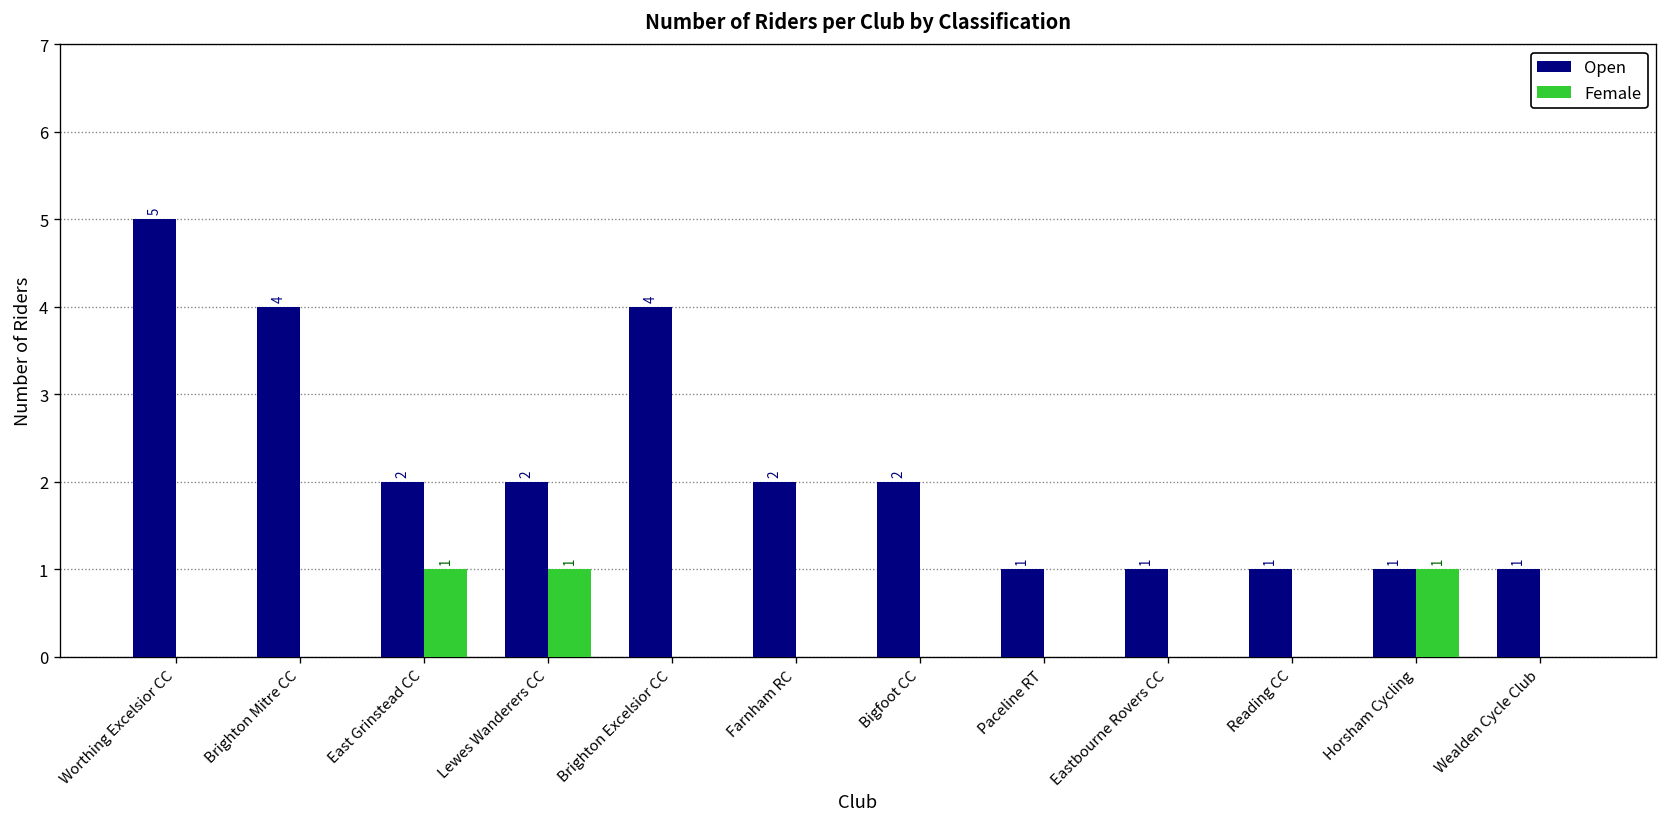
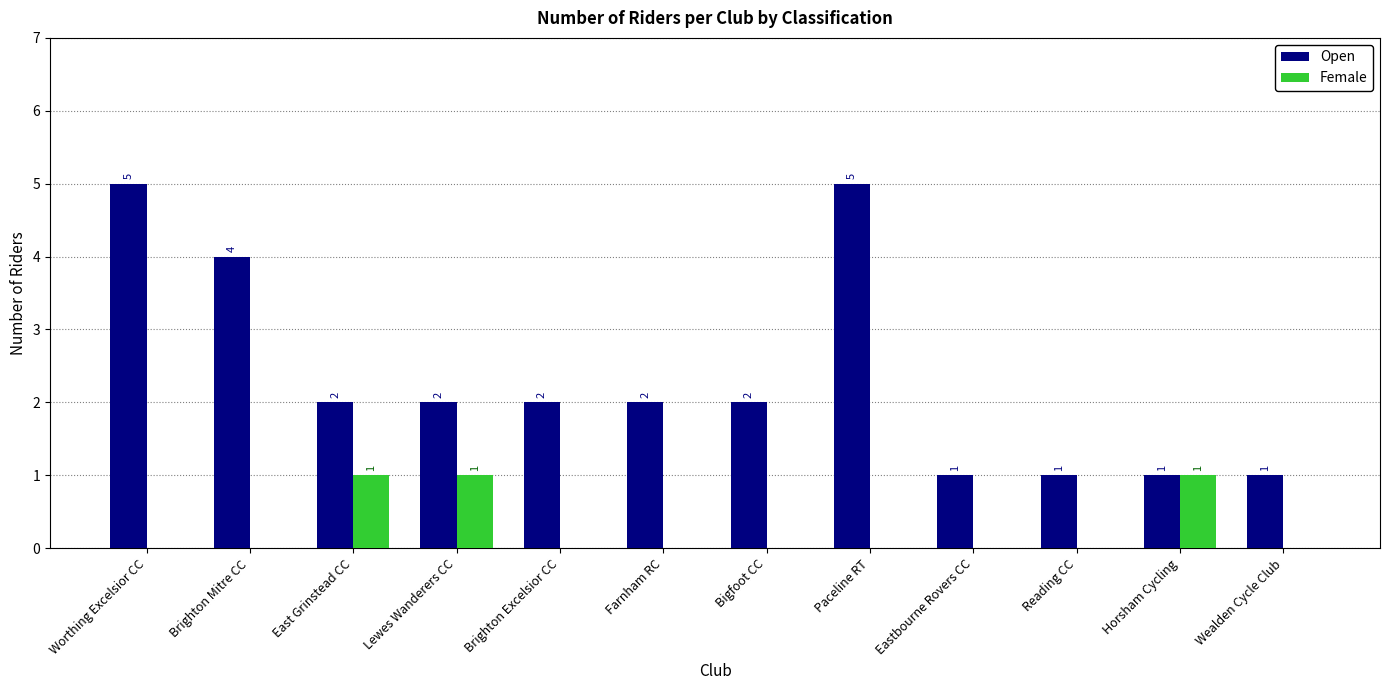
  {
    "Open": {
      "Worthing Excelsior CC": 5,
      "Brighton Mitre CC": 4,
      "East Grinstead CC": 2,
      "Lewes Wanderers CC": 2,
-     "Brighton Excelsior CC": 4,
+     "Brighton Excelsior CC": 2,
      "Farnham RC": 2,
      "Bigfoot CC": 2,
-     "Paceline RT": 1,
+     "Paceline RT": 5,
      "Eastbourne Rovers CC": 1,
      "Reading CC": 1,
      "Horsham Cycling": 1,
      "Wealden Cycle Club": 1
    },
    "Female": {
      "East Grinstead CC": 1,
      "Lewes Wanderers CC": 1,
      "Horsham Cycling": 1
    }
  }
